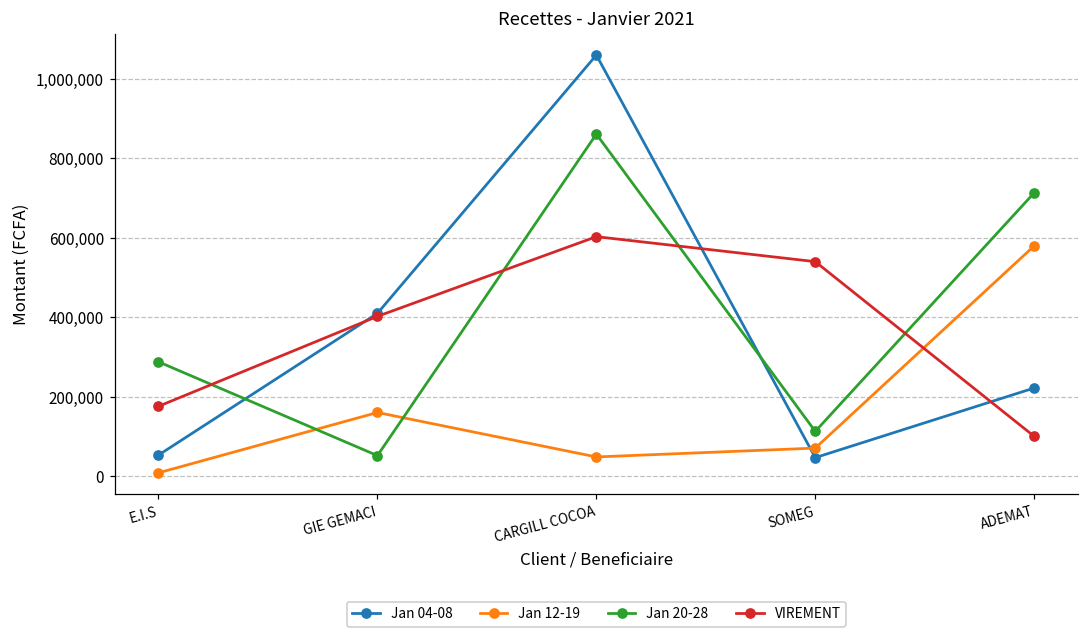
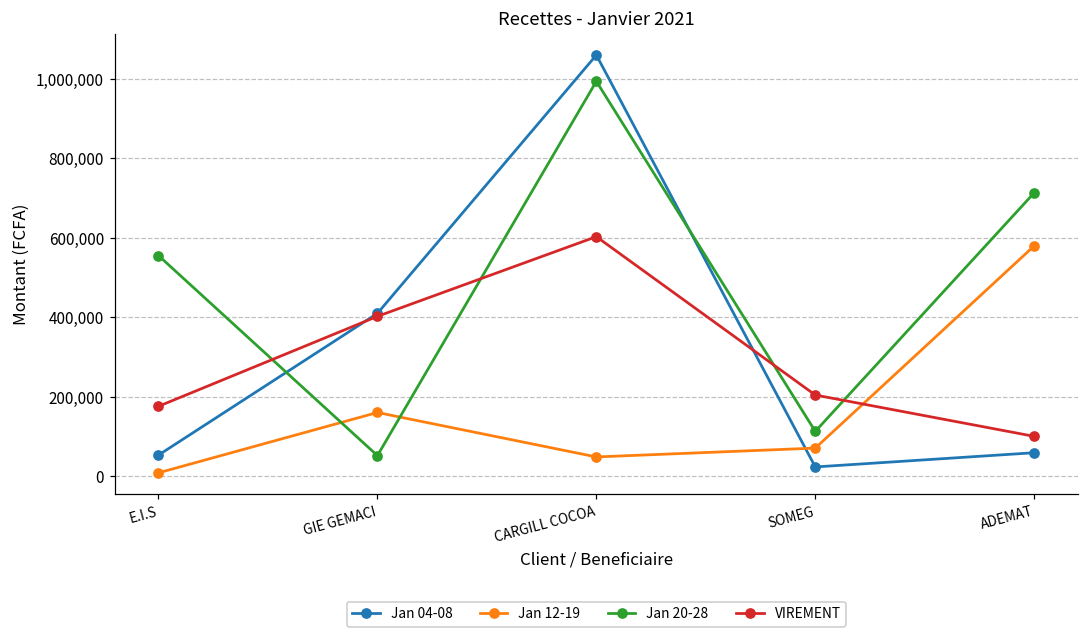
  {
    "Jan 04-08": {
      "E.I.S": "50,000",
      "GIE GEMACI": "410,000",
      "CARGILL COCOA": "1,060,000",
-     "SOMEG": "50,000",
-     "ADEMAT": "220,000"
+     "SOMEG": "20,000",
+     "ADEMAT": "60,000"
    },
    "Jan 12-19": {
      "E.I.S": "10,000",
      "GIE GEMACI": "160,000",
      "CARGILL COCOA": "50,000",
      "SOMEG": "70,000",
      "ADEMAT": "580,000"
    },
    "Jan 20-28": {
-     "E.I.S": "290,000",
+     "E.I.S": "550,000",
      "GIE GEMACI": "50,000",
-     "CARGILL COCOA": "860,000",
+     "CARGILL COCOA": "990,000",
      "SOMEG": "110,000",
      "ADEMAT": "710,000"
    },
    "VIREMENT": {
      "E.I.S": "180,000",
      "GIE GEMACI": "400,000",
      "CARGILL COCOA": "600,000",
-     "SOMEG": "540,000",
+     "SOMEG": "200,000",
      "ADEMAT": "100,000"
    }
  }
